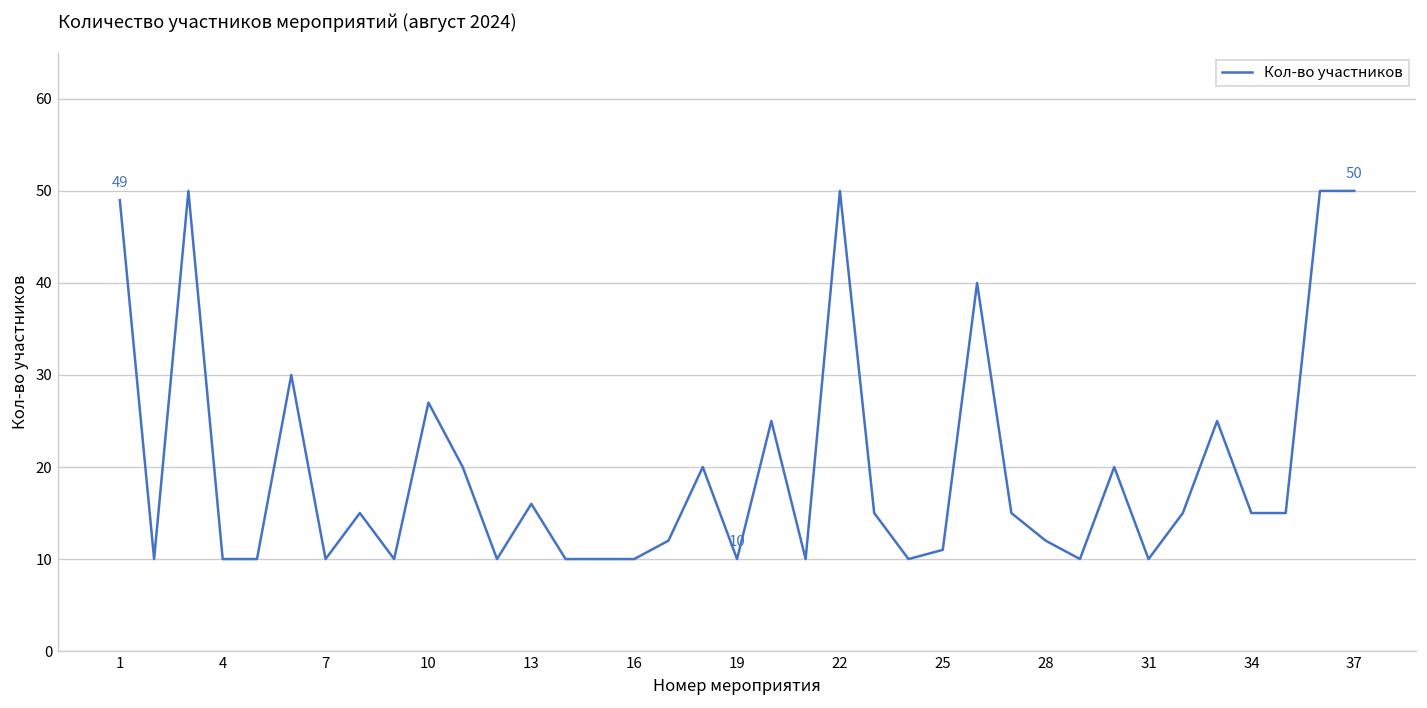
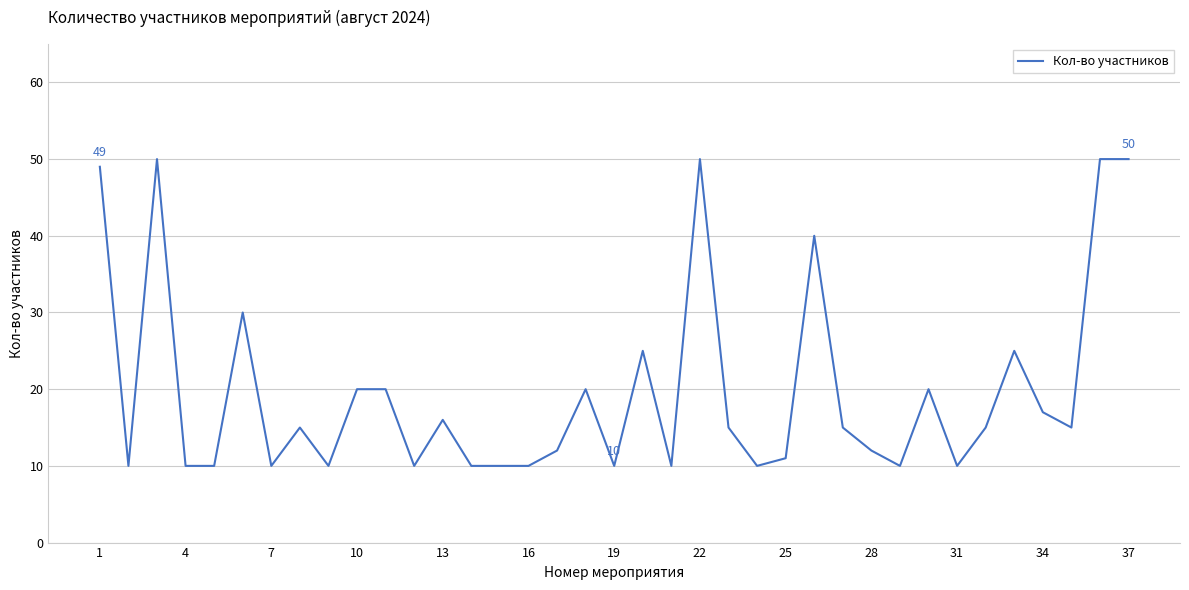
  {
    "4": 10,
    "7": 10,
-   "10": 27,
+   "10": 20,
    "13": 16,
    "16": 10,
    "22": 50,
    "25": 11,
    "28": 12,
    "31": 10,
-   "34": 15
+   "34": 17
  }
